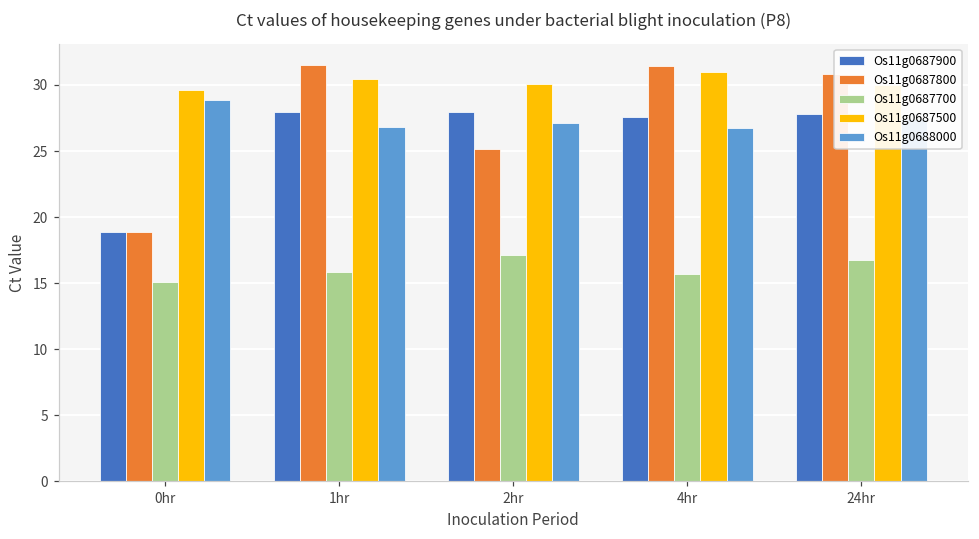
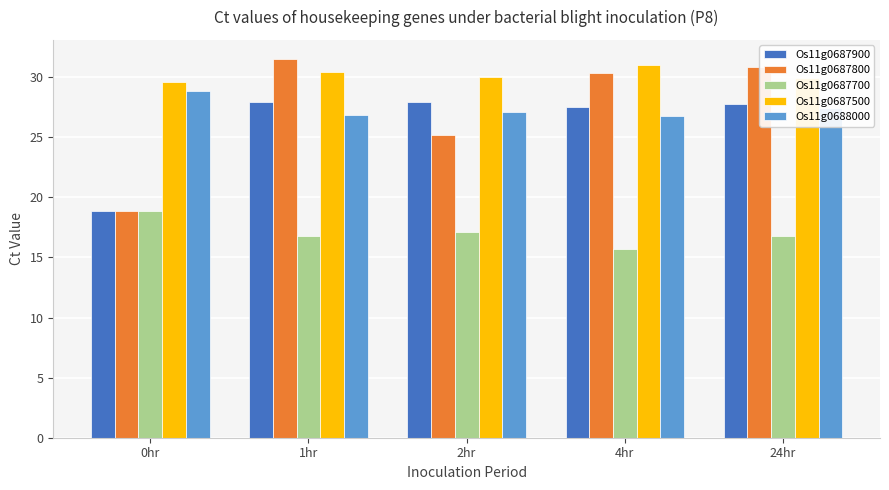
  {
    "Os11g0687800": {
      "0hr": 18.9,
      "1hr": 31.5,
      "2hr": 25.2,
-     "4hr": 31.4
+     "4hr": 30.4
    },
    "Os11g0687700": {
-     "0hr": 15.1,
-     "1hr": 15.8,
+     "0hr": 18.9,
+     "1hr": 16.8,
      "2hr": 17.1,
      "4hr": 15.7,
      "24hr": 16.8
    },
    "Os11g0687500": {
      "0hr": 29.6,
      "1hr": 30.5,
      "2hr": 30.1,
      "4hr": 31.0
    }
  }
